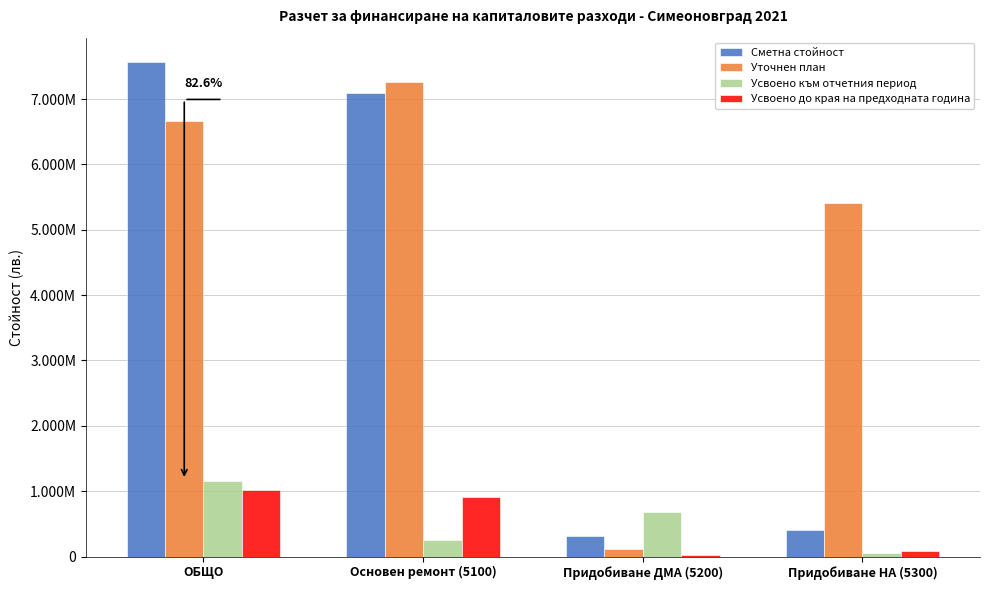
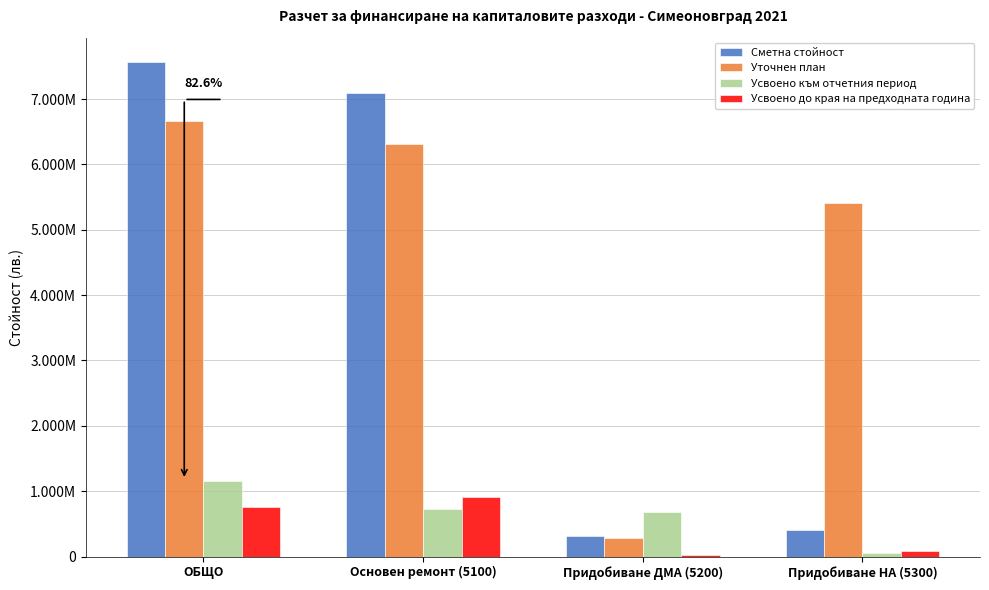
  {
    "Сметна стойност": {
      "ОБЩО": 7600000,
      "Основен ремонт (5100)": 7100000,
      "Придобиване ДМА (5200)": 300000,
      "Придобиване НА (5300)": 400000
    },
    "Уточнен план": {
      "ОБЩО": 6700000,
-     "Основен ремонт (5100)": 7300000,
-     "Придобиване ДМА (5200)": 100000,
+     "Основен ремонт (5100)": 6300000,
+     "Придобиване ДМА (5200)": 300000,
      "Придобиване НА (5300)": 5400000
    },
    "Усвоено към отчетния период": {
      "ОБЩО": 1200000,
-     "Основен ремонт (5100)": 300000,
+     "Основен ремонт (5100)": 700000,
      "Придобиване ДМА (5200)": 700000,
      "Придобиване НА (5300)": 100000
    },
    "Усвоено до края на предходната година": {
-     "ОБЩО": 1000000,
+     "ОБЩО": 800000,
      "Основен ремонт (5100)": 900000,
      "Придобиване НА (5300)": 100000
    }
  }
